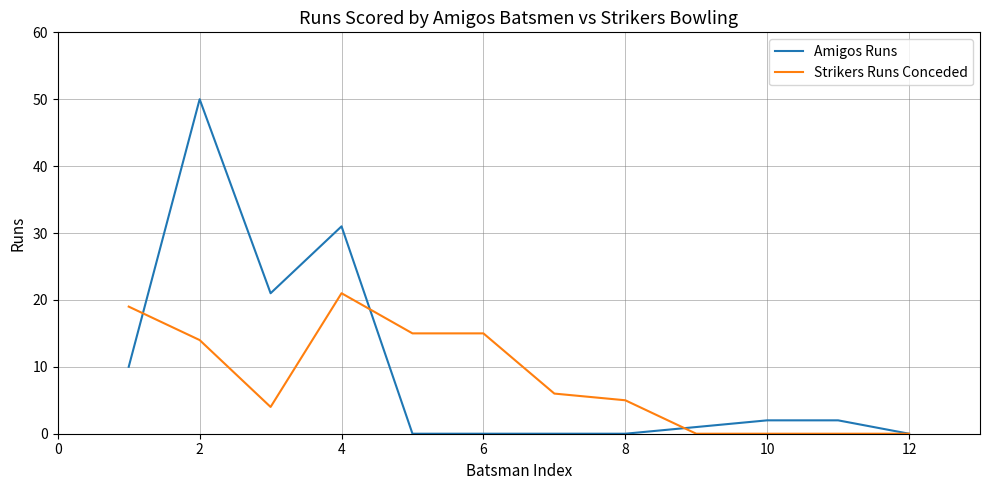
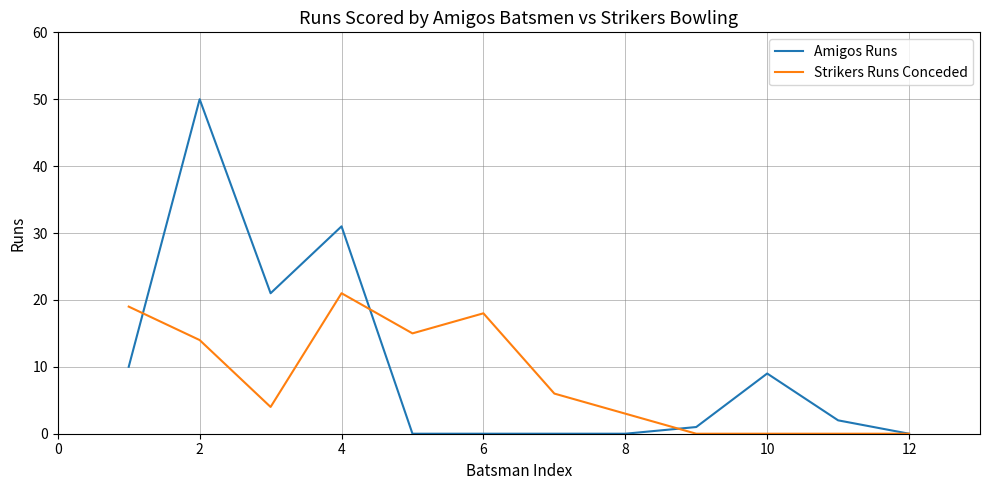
  {
    "Amigos Runs": {
      "2": 50,
      "4": 31,
      "6": 0,
      "8": 0,
-     "10": 2
+     "10": 9
    },
    "Strikers Runs Conceded": {
      "2": 14,
      "4": 21,
-     "6": 15,
-     "8": 5,
+     "6": 18,
+     "8": 3,
      "10": 0
    }
  }
